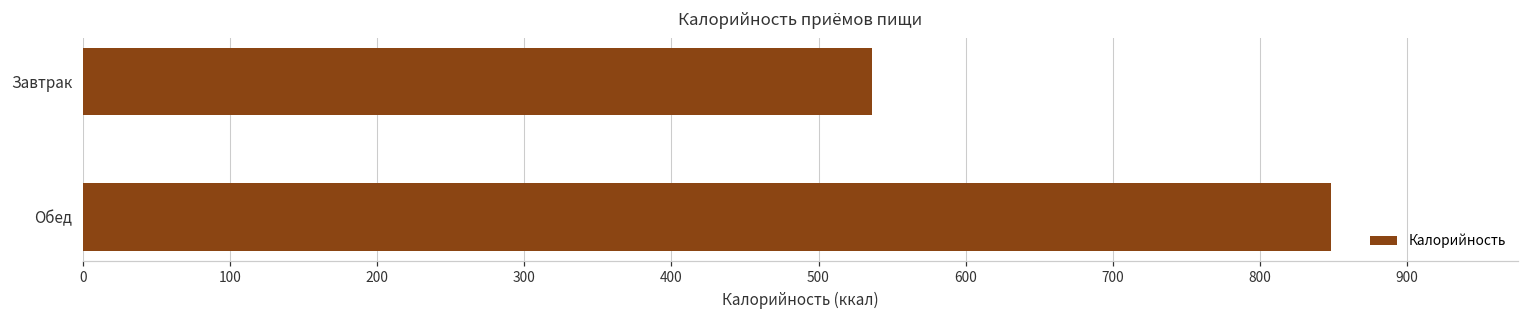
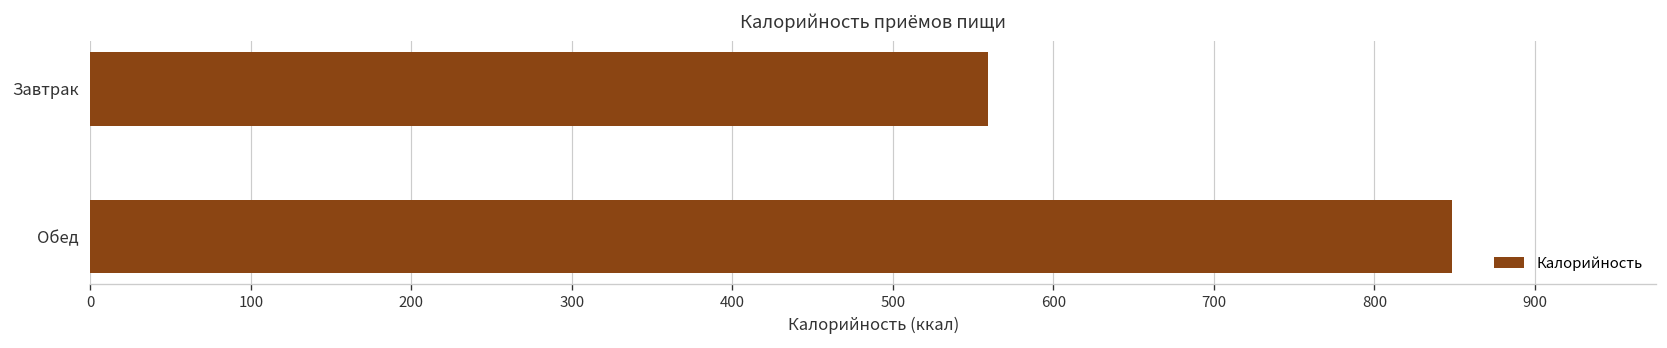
  {
-   "Завтрак": 537,
+   "Завтрак": 559,
    "Обед": 848
  }
